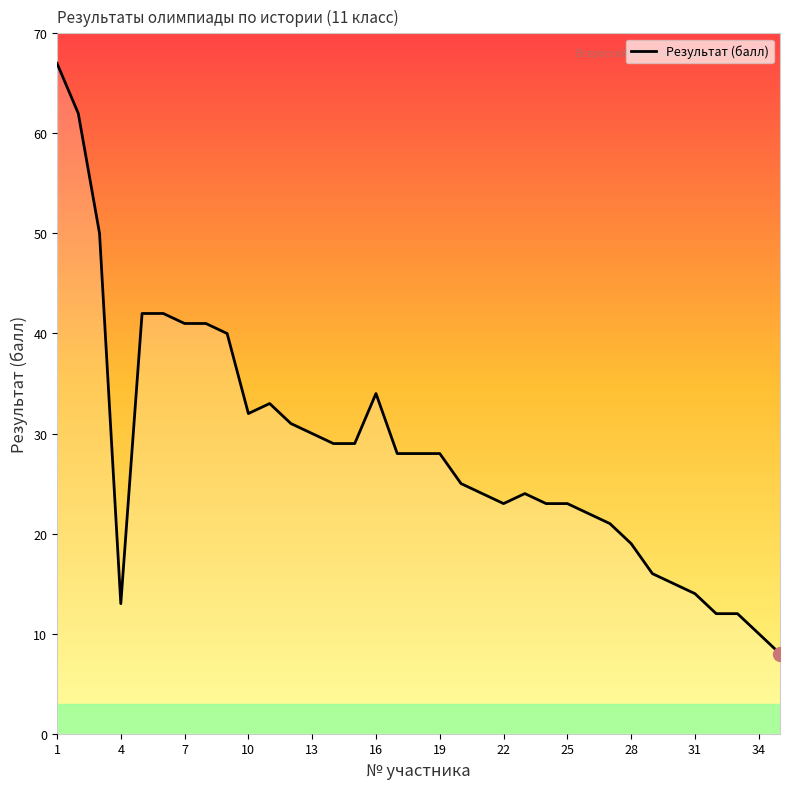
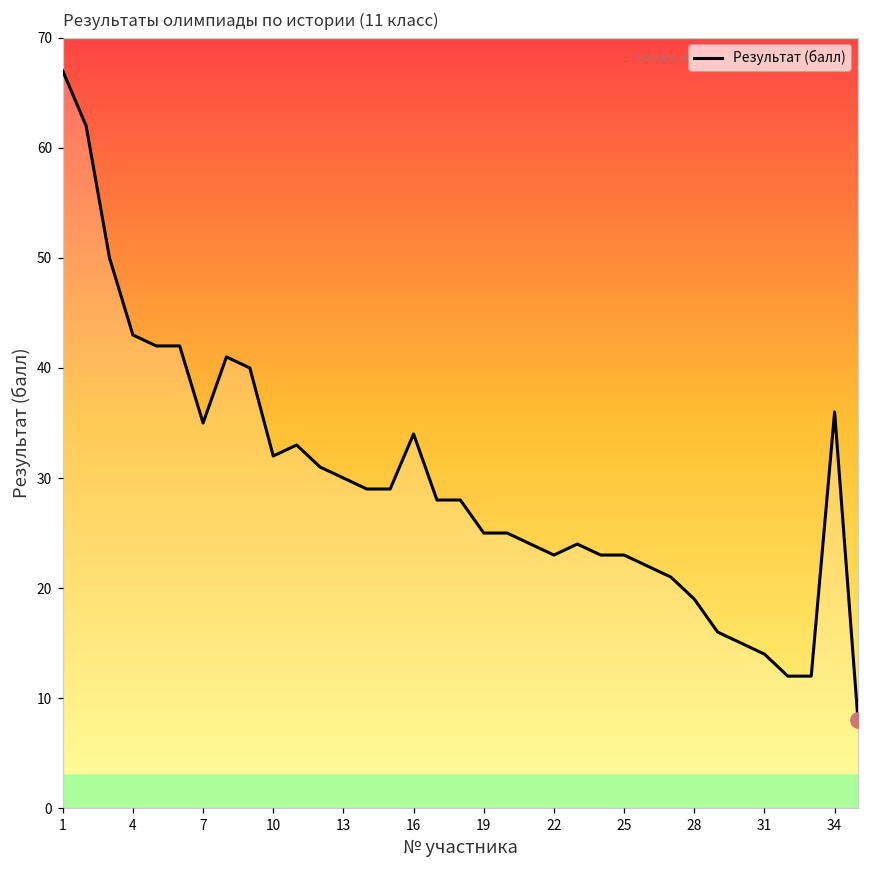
  {
    "Результат (балл)": {
      "1": 67,
-     "4": 13,
-     "7": 41,
+     "4": 43,
+     "7": 35,
      "10": 32,
      "13": 30,
      "16": 34,
-     "19": 28,
+     "19": 25,
      "22": 23,
      "25": 23,
      "28": 19,
      "31": 14,
-     "34": 10
+     "34": 36
    }
  }
